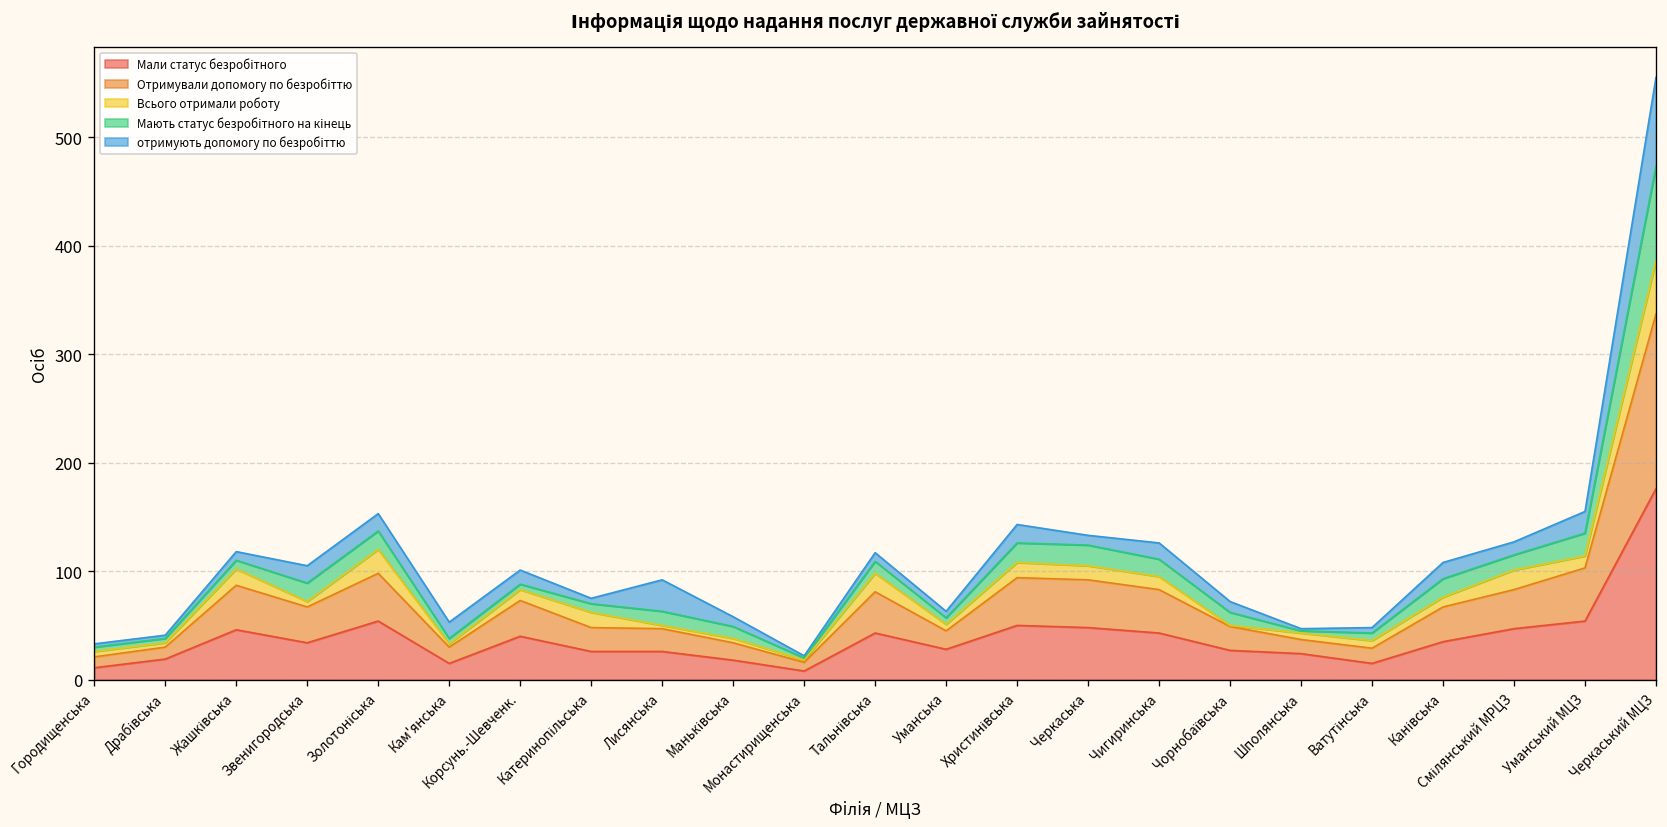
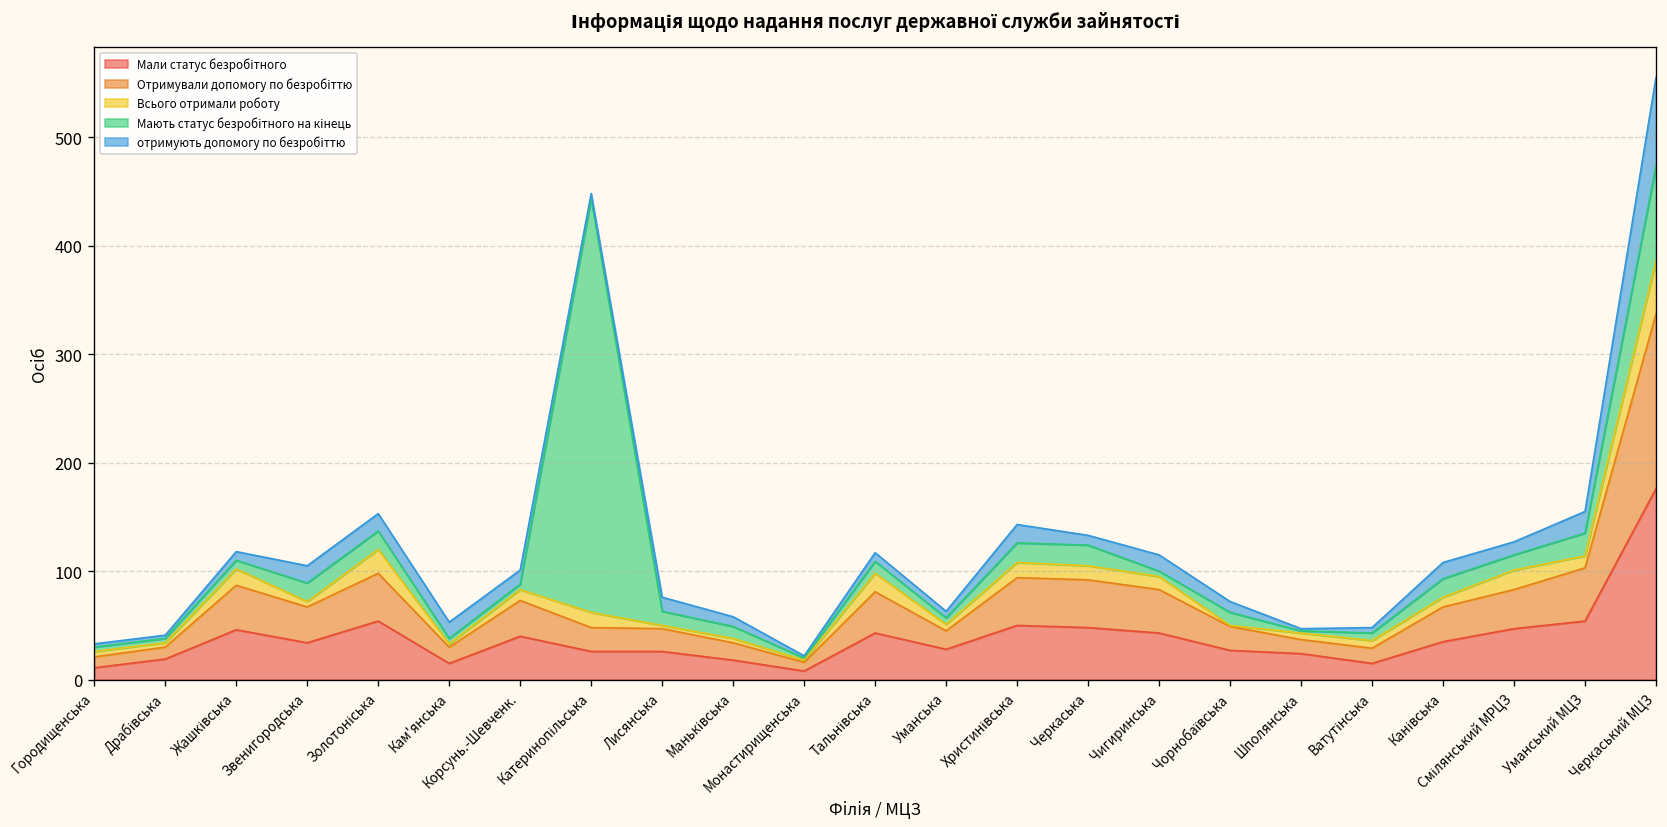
  {
    "Всього отримали роботу": {
      "Городищенська": 10,
      "Драбівська": 0,
      "Жашківська": 20,
      "Звенигородська": 10,
      "Золотоніська": 20,
      "Кам'янська": 0,
      "Корсунь.-Шевченк.": 10,
      "Катеринопільська": 10,
      "Лисянська": 0,
      "Маньківська": 0,
      "Тальнівська": 20,
      "Уманська": 10,
      "Христинівська": 10,
      "Черкаська": 10,
      "Чигиринська": 10,
      "Ватутінська": 10,
      "Канівська": 10,
      "Смілянський МРЦЗ": 20,
      "Уманський МЦЗ": 10,
      "Черкаський МЦЗ": 50
    },
    "Мають статус безробітного на кінець": {
      "Городищенська": 0,
      "Драбівська": 0,
      "Жашківська": 10,
      "Звенигородська": 20,
      "Золотоніська": 20,
      "Кам'янська": 10,
      "Корсунь.-Шевченк.": 10,
-     "Катеринопільська": 10,
+     "Катеринопільська": 380,
      "Лисянська": 10,
      "Маньківська": 10,
      "Тальнівська": 10,
      "Уманська": 10,
      "Христинівська": 20,
      "Черкаська": 20,
-     "Чигиринська": 20,
+     "Чигиринська": 10,
      "Чорнобаївська": 10,
      "Ватутінська": 10,
      "Канівська": 20,
      "Смілянський МРЦЗ": 10,
      "Уманський МЦЗ": 20,
      "Черкаський МЦЗ": 90
    },
    "отримують допомогу по безробіттю": {
      "Городищенська": 0,
      "Драбівська": 0,
      "Жашківська": 10,
      "Звенигородська": 20,
      "Золотоніська": 20,
      "Кам'янська": 20,
      "Корсунь.-Шевченк.": 10,
      "Катеринопільська": 10,
-     "Лисянська": 30,
+     "Лисянська": 10,
      "Маньківська": 10,
      "Тальнівська": 10,
      "Уманська": 10,
      "Христинівська": 20,
      "Черкаська": 10,
      "Чигиринська": 20,
      "Чорнобаївська": 10,
      "Ватутінська": 10,
      "Канівська": 20,
      "Смілянський МРЦЗ": 10,
      "Уманський МЦЗ": 20,
      "Черкаський МЦЗ": 80
    }
  }
